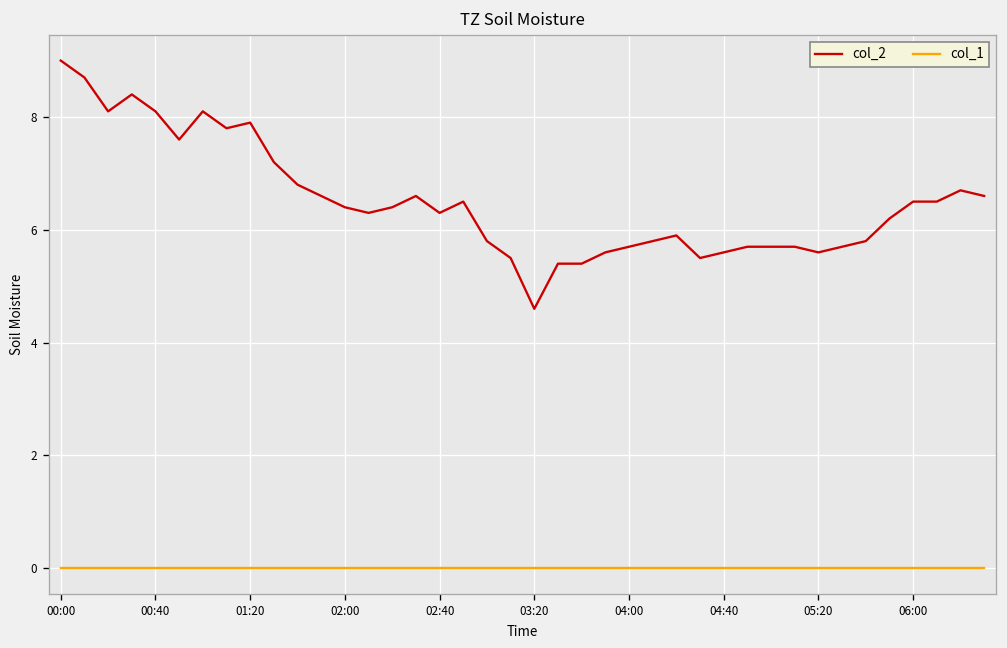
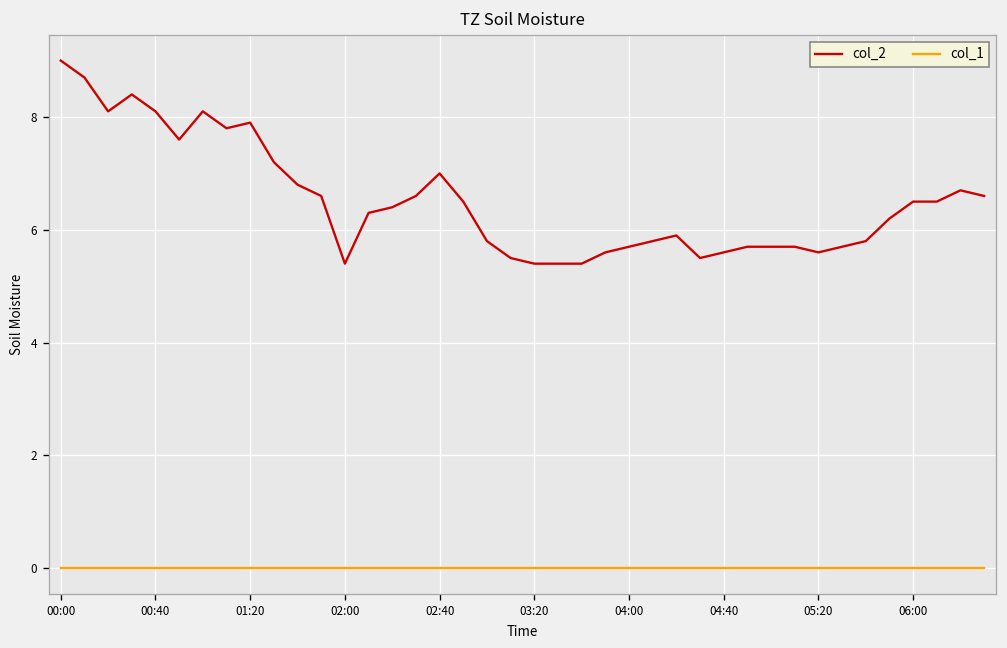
  {
    "col_2": {
      "00:00": 9.0,
      "00:40": 8.1,
      "01:20": 7.9,
-     "02:00": 6.4,
-     "02:40": 6.3,
-     "03:20": 4.6,
+     "02:00": 5.4,
+     "02:40": 7.0,
+     "03:20": 5.4,
      "04:00": 5.7,
      "04:40": 5.6,
      "05:20": 5.6,
      "06:00": 6.5
    },
    "col_1": {
      "00:00": 0.0,
      "00:40": 0.0,
      "01:20": 0.0,
      "02:00": 0.0,
      "02:40": 0.0,
      "03:20": 0.0,
      "04:00": 0.0,
      "04:40": 0.0,
      "05:20": 0.0,
      "06:00": 0.0
    }
  }
